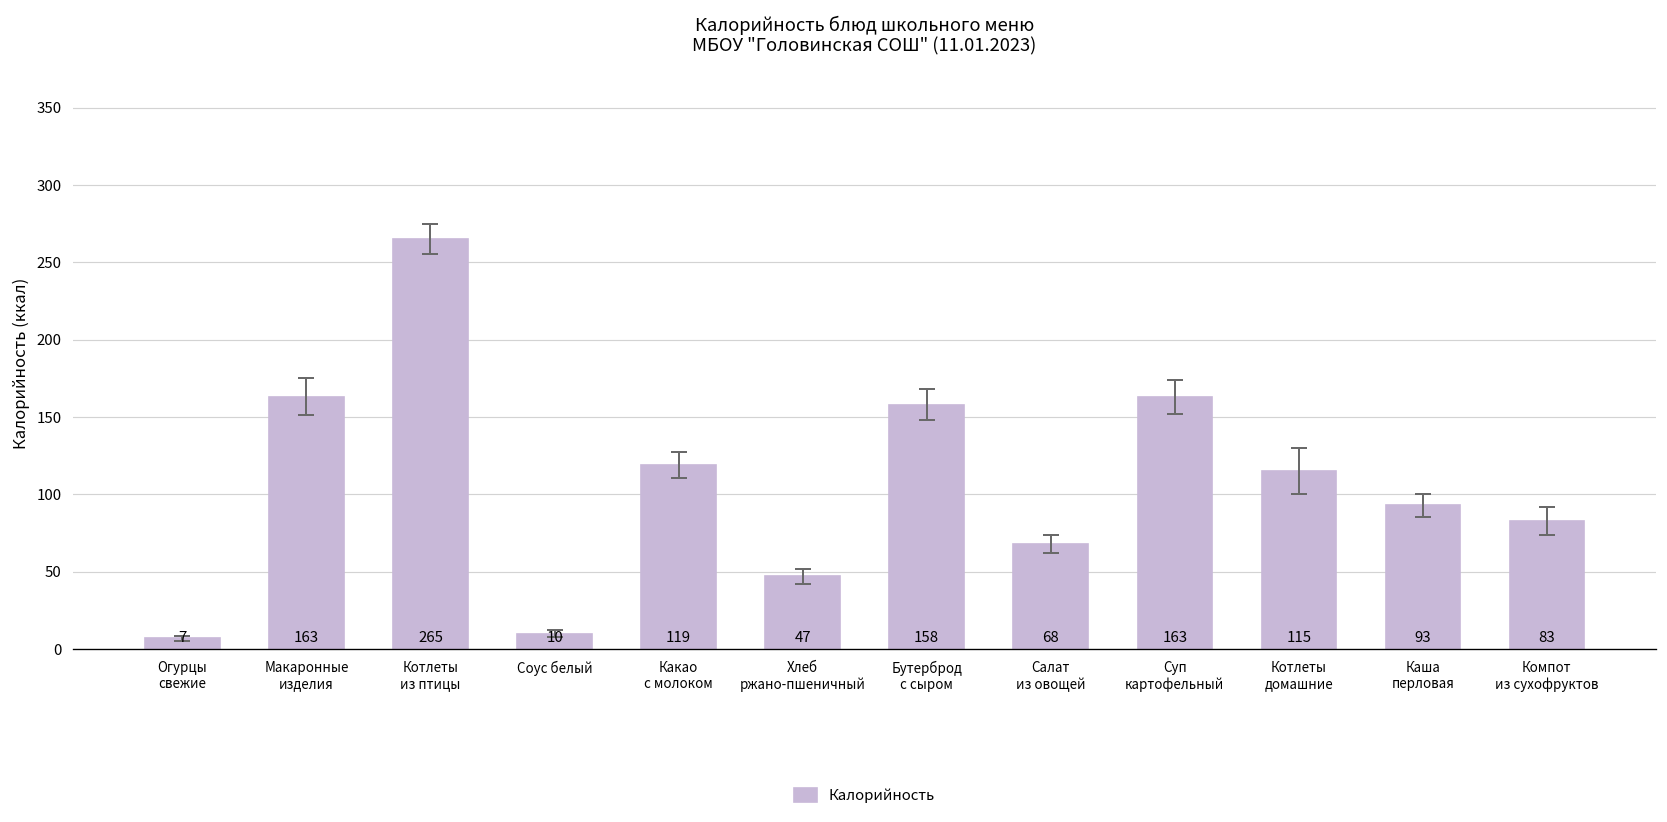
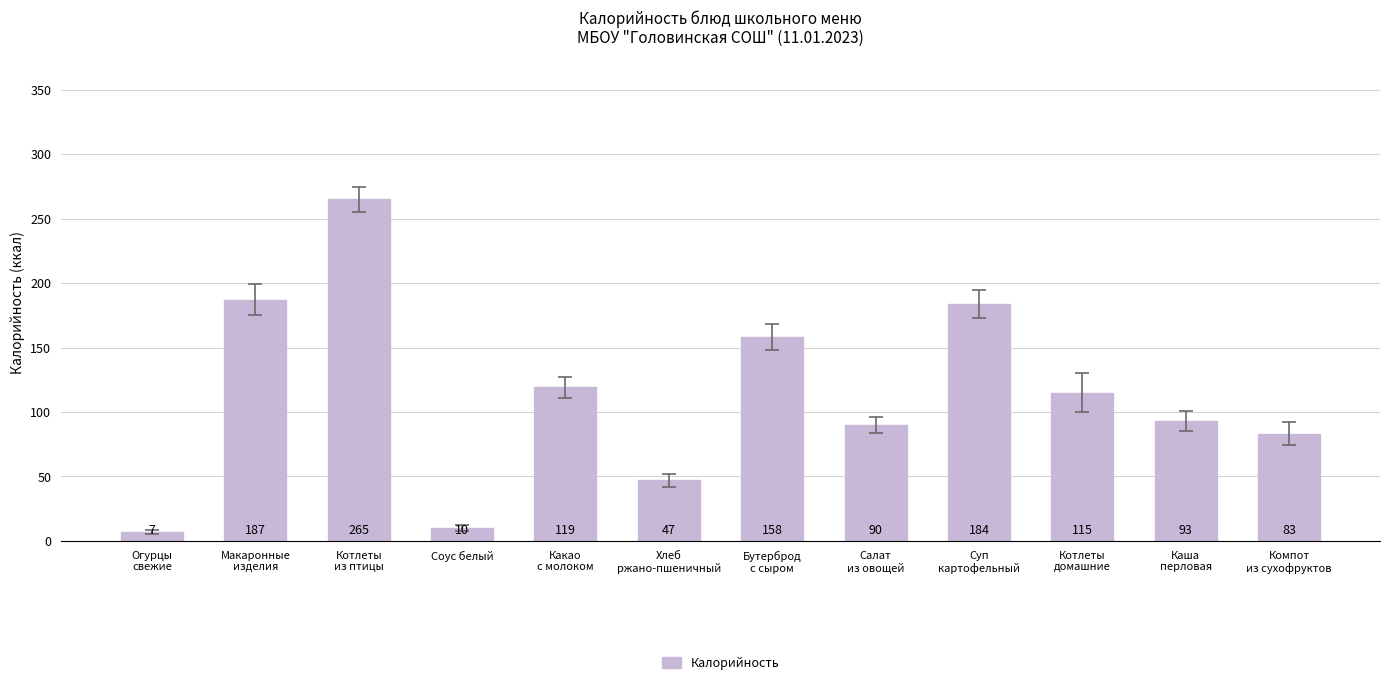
  {
    "Калорийность": {
-     "Макаронные изделия": 163,
+     "Макаронные изделия": 187,
      "Котлеты из птицы": 265,
      "Какао с молоком": 119,
      "Хлеб ржано-пшеничный": 47,
      "Бутерброд с сыром": 158,
-     "Салат из овощей": 68,
-     "Суп картофельный": 163,
+     "Салат из овощей": 90,
+     "Суп картофельный": 184,
      "Котлеты домашние": 115,
      "Каша перловая": 93,
      "Компот из сухофруктов": 83
    }
  }
